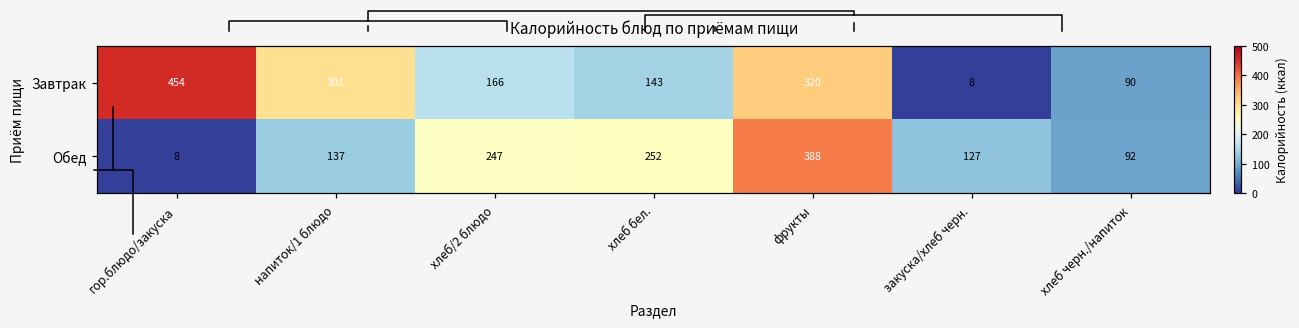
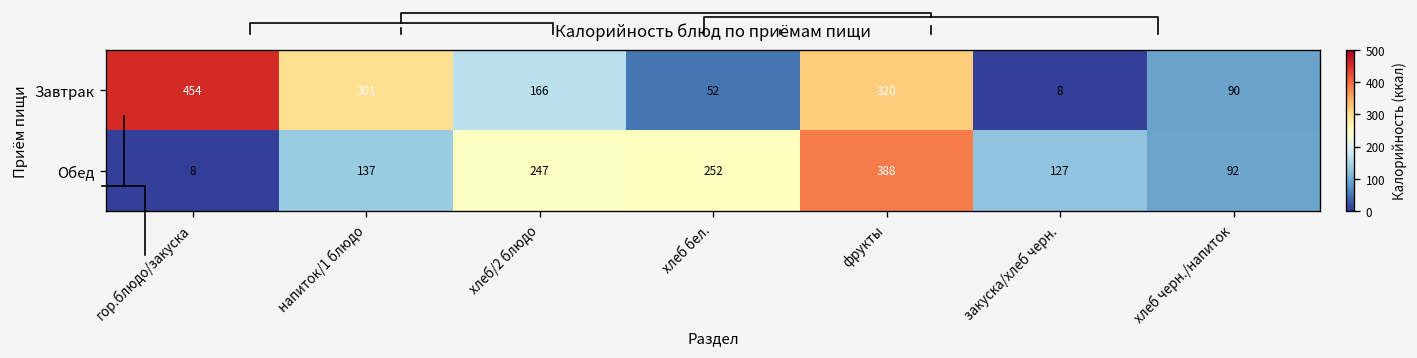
  {
    "Калорийность блюд по приёмам пищи": {
      "Завтрак": {
        "напиток/1 блюдо": 301,
        "хлеб/2 блюдо": 166,
-       "хлеб бел.": 143,
+       "хлеб бел.": 52,
        "фрукты": 320,
        "закуска/хлеб черн.": 8,
        "хлеб черн./напиток": 90
      },
      "Обед": {
        "напиток/1 блюдо": 137,
        "хлеб/2 блюдо": 247,
        "хлеб бел.": 252,
        "фрукты": 388,
        "закуска/хлеб черн.": 127,
        "хлеб черн./напиток": 92
      }
    }
  }
